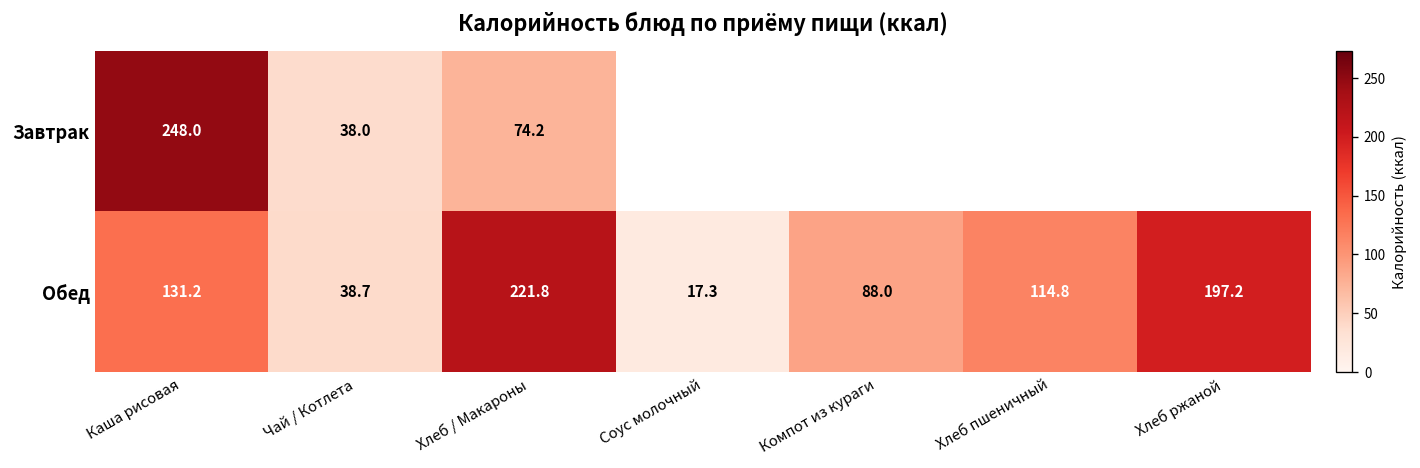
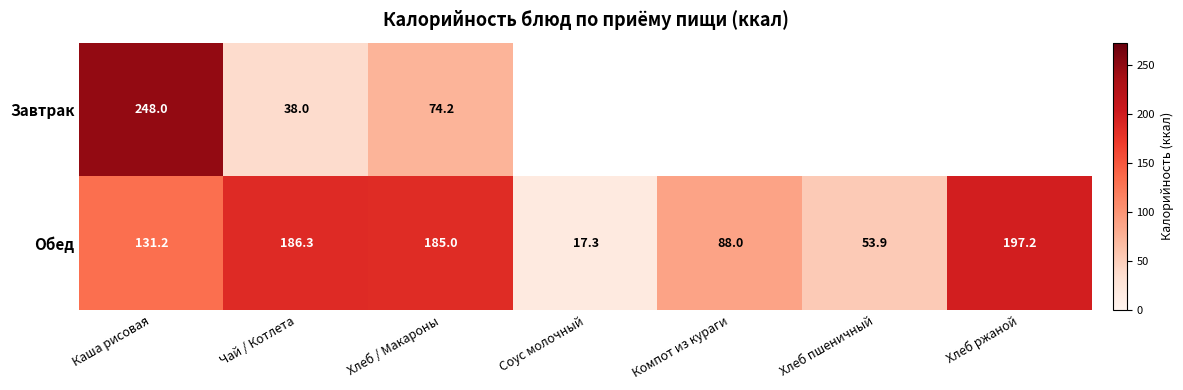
  {
    "Завтрак": {
      "Каша рисовая": 248.0,
      "Чай / Котлета": 38.0,
      "Хлеб / Макароны": 74.2
    },
    "Обед": {
      "Каша рисовая": 131.2,
-     "Чай / Котлета": 38.7,
-     "Хлеб / Макароны": 221.8,
+     "Чай / Котлета": 186.3,
+     "Хлеб / Макароны": 185.0,
      "Соус молочный": 17.3,
      "Компот из кураги": 88.0,
-     "Хлеб пшеничный": 114.8,
+     "Хлеб пшеничный": 53.9,
      "Хлеб ржаной": 197.2
    }
  }
